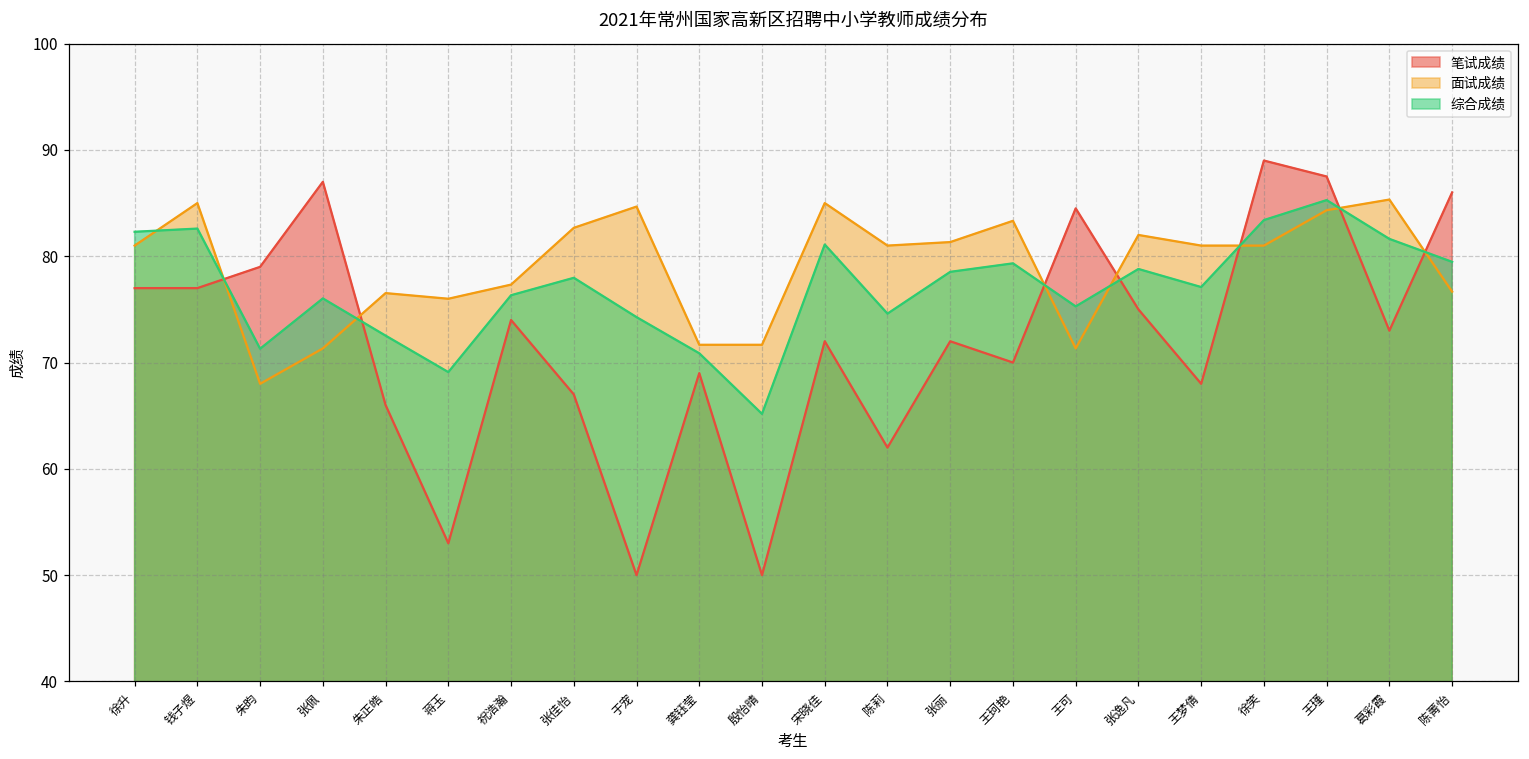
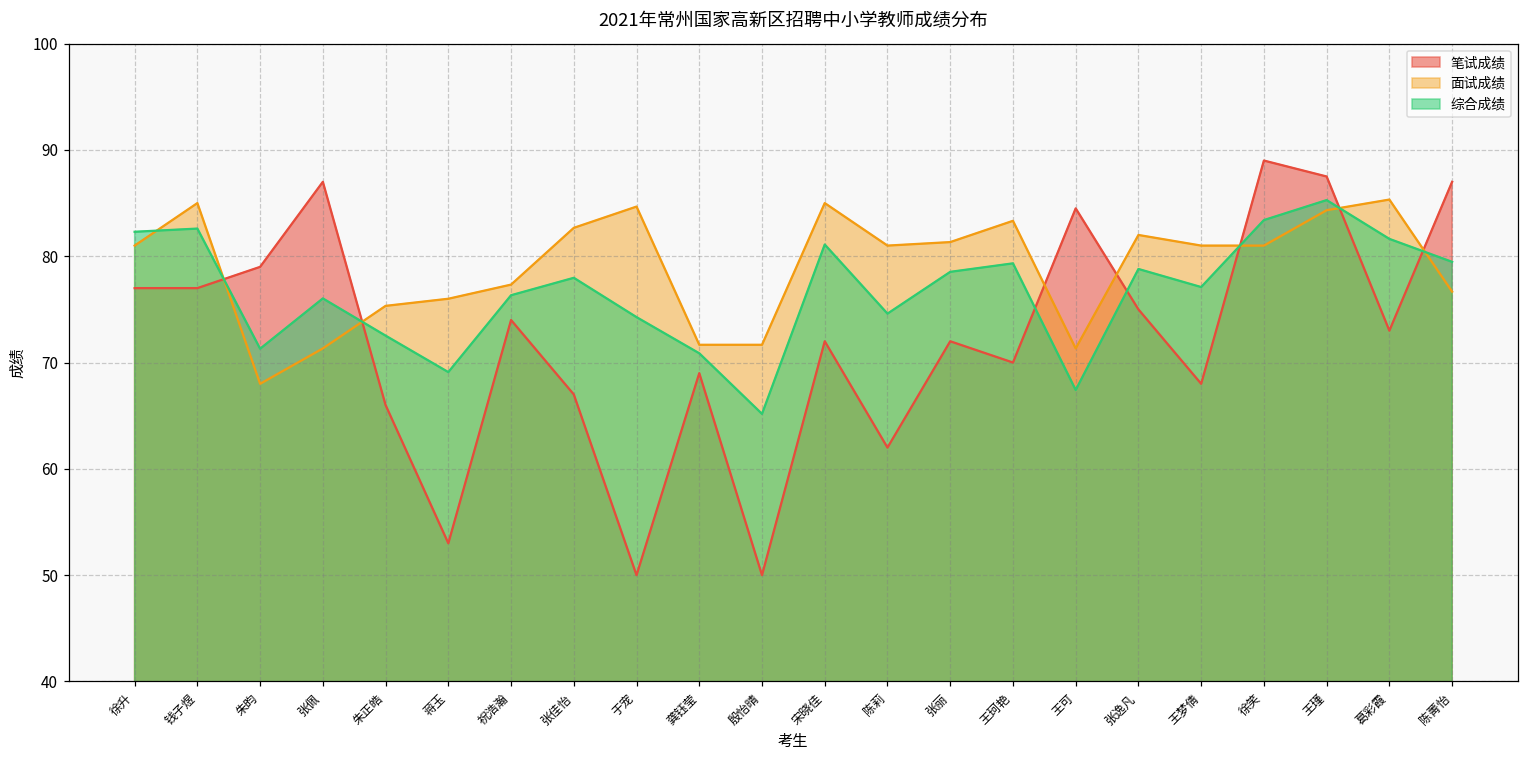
  {
    "笔试成绩": {
      "徐升": 77,
      "钱子煜": 77,
      "朱昀": 79,
      "张佩": 87,
      "朱正皓": 66,
      "蒋玉": 53,
      "祝浩瀚": 74,
      "张佳怡": 67,
      "于宠": 50,
      "龚钰莹": 69,
      "殷怡晴": 50,
      "宋晓佳": 72,
      "陈莉": 62,
      "张丽": 72,
      "王珂艳": 70,
      "王可": 85,
      "张逸凡": 75,
      "王梦倩": 68,
      "徐笑": 89,
      "王瑾": 88,
      "葛彩霞": 73,
-     "陈菁怡": 86
+     "陈菁怡": 87
    },
    "面试成绩": {
      "徐升": 81,
      "钱子煜": 85,
      "朱昀": 68,
      "张佩": 71,
-     "朱正皓": 77,
+     "朱正皓": 75,
      "蒋玉": 76,
      "祝浩瀚": 77,
      "张佳怡": 83,
      "于宠": 85,
      "龚钰莹": 72,
      "殷怡晴": 72,
      "宋晓佳": 85,
      "陈莉": 81,
      "张丽": 81,
      "王珂艳": 83,
      "王可": 71,
      "张逸凡": 82,
      "王梦倩": 81,
      "徐笑": 81,
      "王瑾": 84,
      "葛彩霞": 85,
      "陈菁怡": 77
    },
    "综合成绩": {
      "徐升": 82,
      "钱子煜": 83,
      "朱昀": 71,
      "张佩": 76,
      "朱正皓": 73,
      "蒋玉": 69,
      "祝浩瀚": 76,
      "张佳怡": 78,
      "于宠": 74,
      "龚钰莹": 71,
      "殷怡晴": 65,
      "宋晓佳": 81,
      "陈莉": 75,
      "张丽": 79,
      "王珂艳": 79,
-     "王可": 75,
+     "王可": 67,
      "张逸凡": 79,
      "王梦倩": 77,
      "徐笑": 83,
      "王瑾": 85,
      "葛彩霞": 82,
      "陈菁怡": 79
    }
  }
